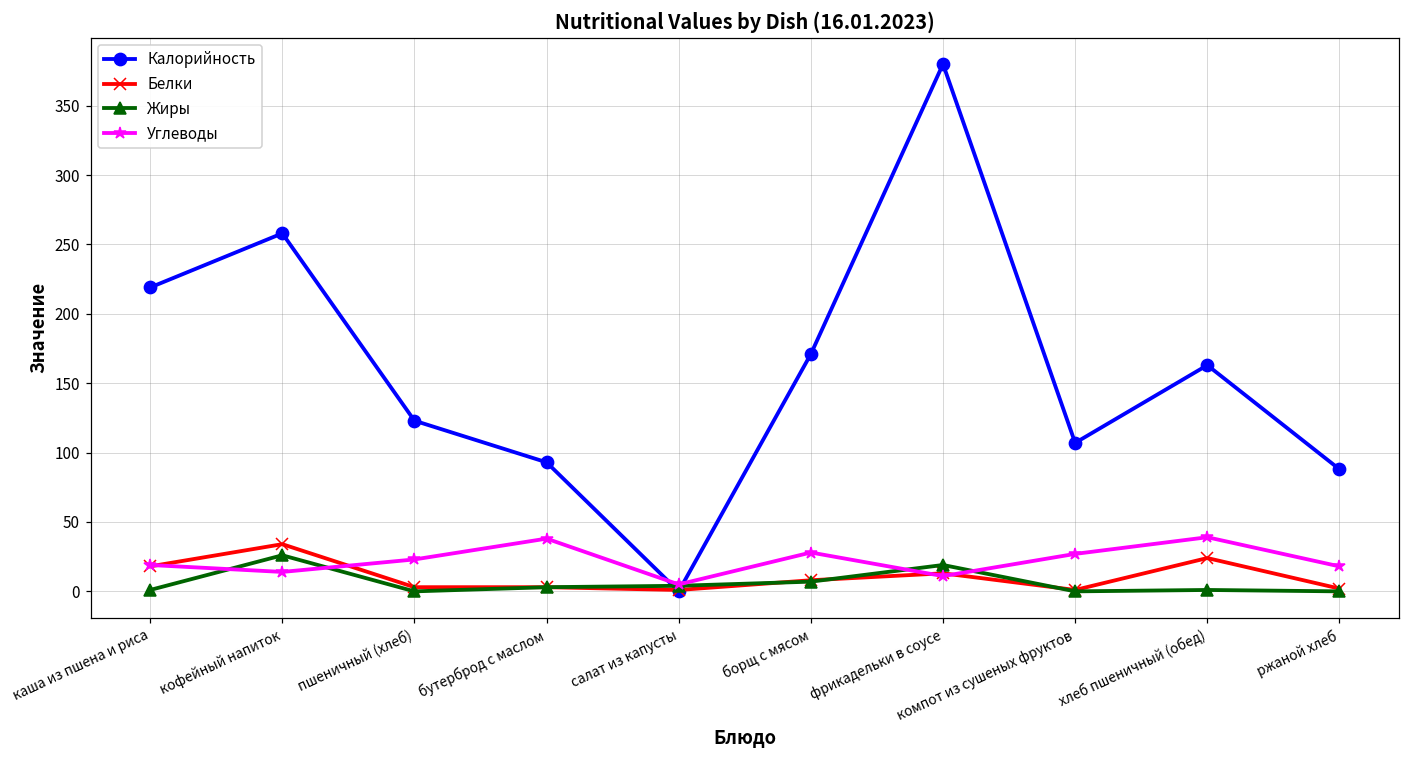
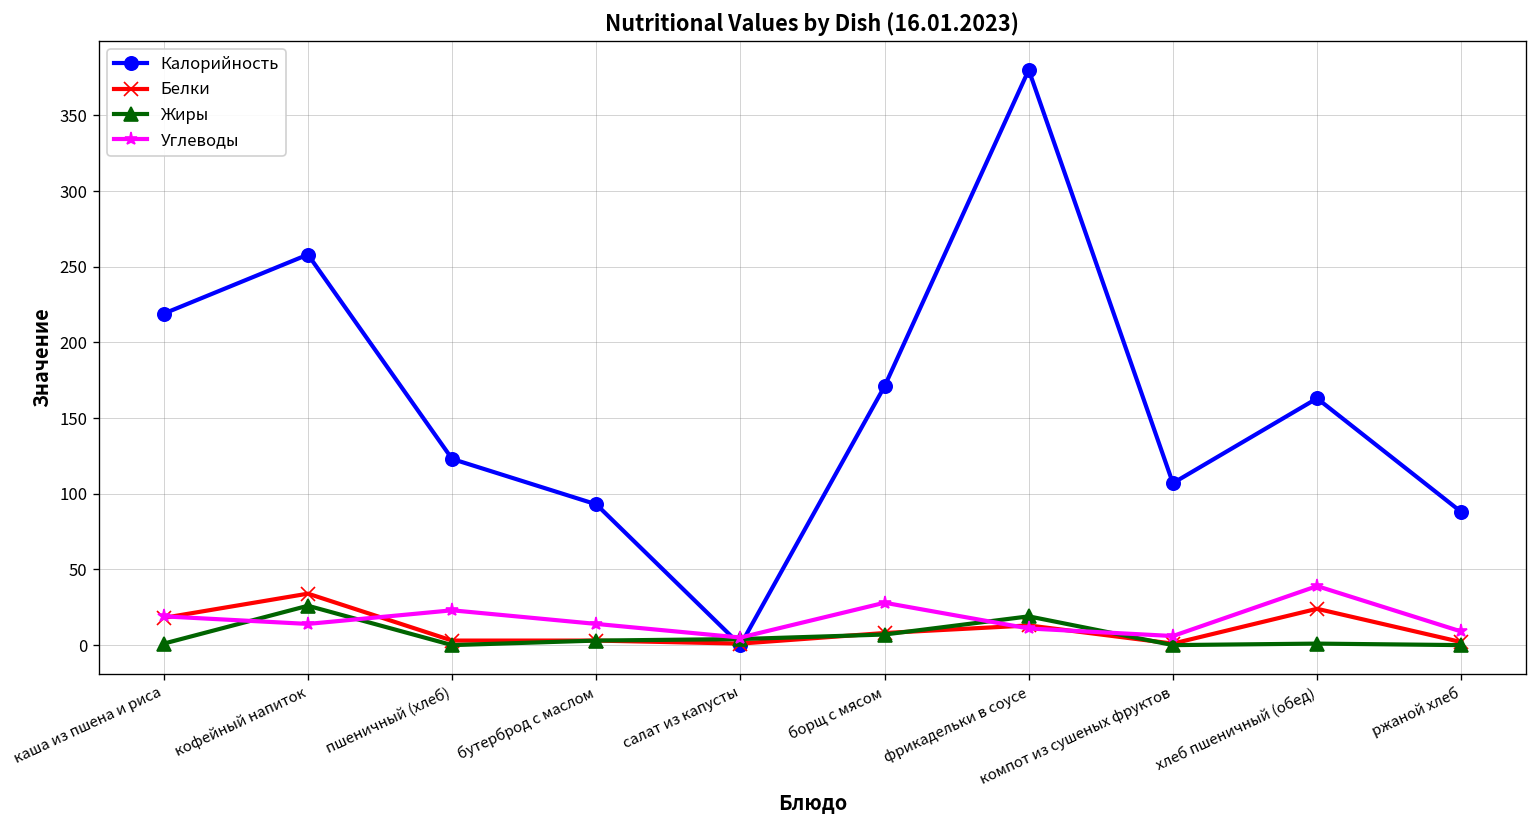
  {
    "Калорийность": {
      "каша из пшена и риса": 219,
      "кофейный напиток": 258,
      "пшеничный (хлеб)": 123,
      "бутерброд с маслом": 93,
      "борщ с мясом": 171,
      "фрикадельки в соусе": 380,
      "компот из сушеных фруктов": 107,
      "хлеб пшеничный (обед)": 163,
      "ржаной хлеб": 88
    },
    "Белки": {
      "кофейный напиток": 34,
      "пшеничный (хлеб)": 3,
      "хлеб пшеничный (обед)": 24
    },
    "Жиры": {
      "каша из пшена и риса": 1,
      "кофейный напиток": 26,
      "пшеничный (хлеб)": 0,
      "фрикадельки в соусе": 19,
      "хлеб пшеничный (обед)": 1
    },
    "Углеводы": {
      "кофейный напиток": 14,
      "пшеничный (хлеб)": 23,
-     "бутерброд с маслом": 38,
+     "бутерброд с маслом": 14,
      "борщ с мясом": 28,
-     "компот из сушеных фруктов": 27,
+     "компот из сушеных фруктов": 6,
      "хлеб пшеничный (обед)": 39,
-     "ржаной хлеб": 18
+     "ржаной хлеб": 9
    }
  }
